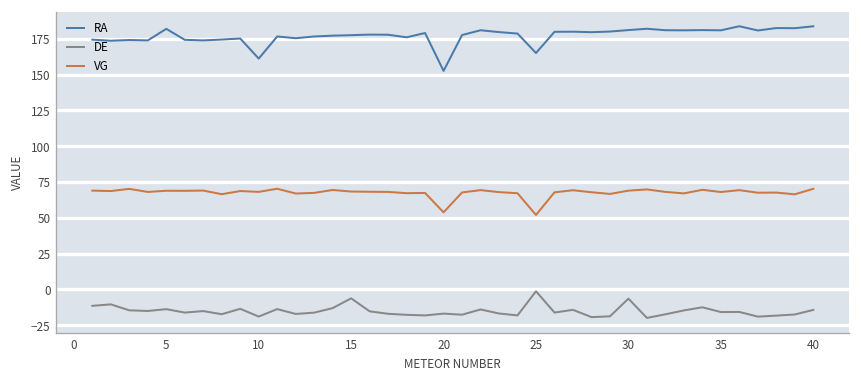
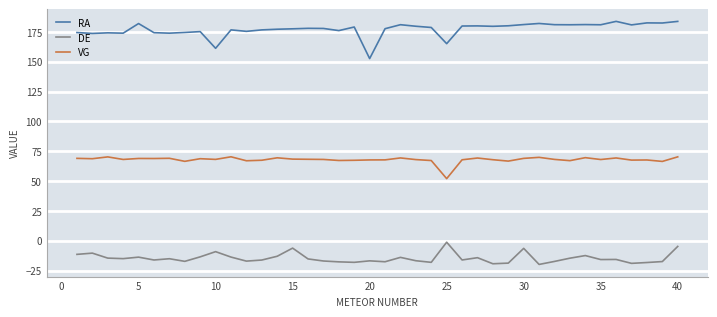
  {
    "RA": {
      "5": 182,
      "10": 161,
      "15": 178,
      "20": 153,
      "25": 165,
      "30": 181,
      "35": 181,
      "40": 184
    },
    "DE": {
      "5": -14,
-     "10": -19,
+     "10": -9,
      "15": -6,
      "20": -17,
      "25": -1,
      "30": -6,
      "35": -16,
-     "40": -14
+     "40": -5
    },
    "VG": {
      "5": 69,
      "10": 68,
      "15": 68,
-     "20": 54,
+     "20": 68,
      "25": 52,
      "30": 69,
      "35": 68,
      "40": 70
    }
  }
